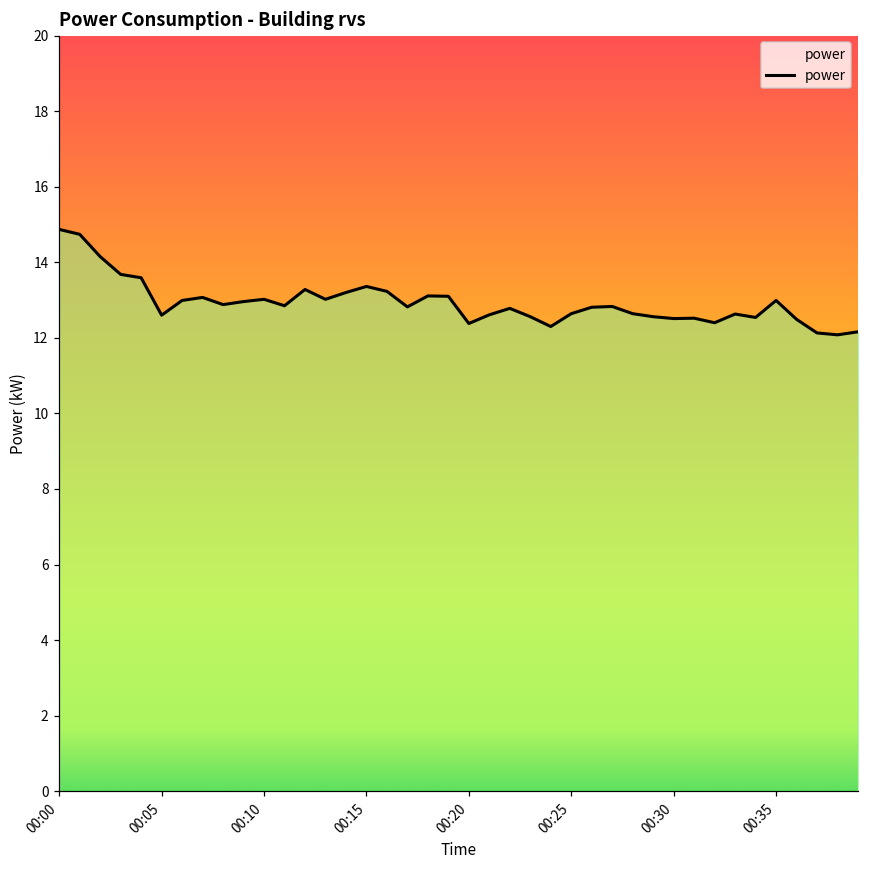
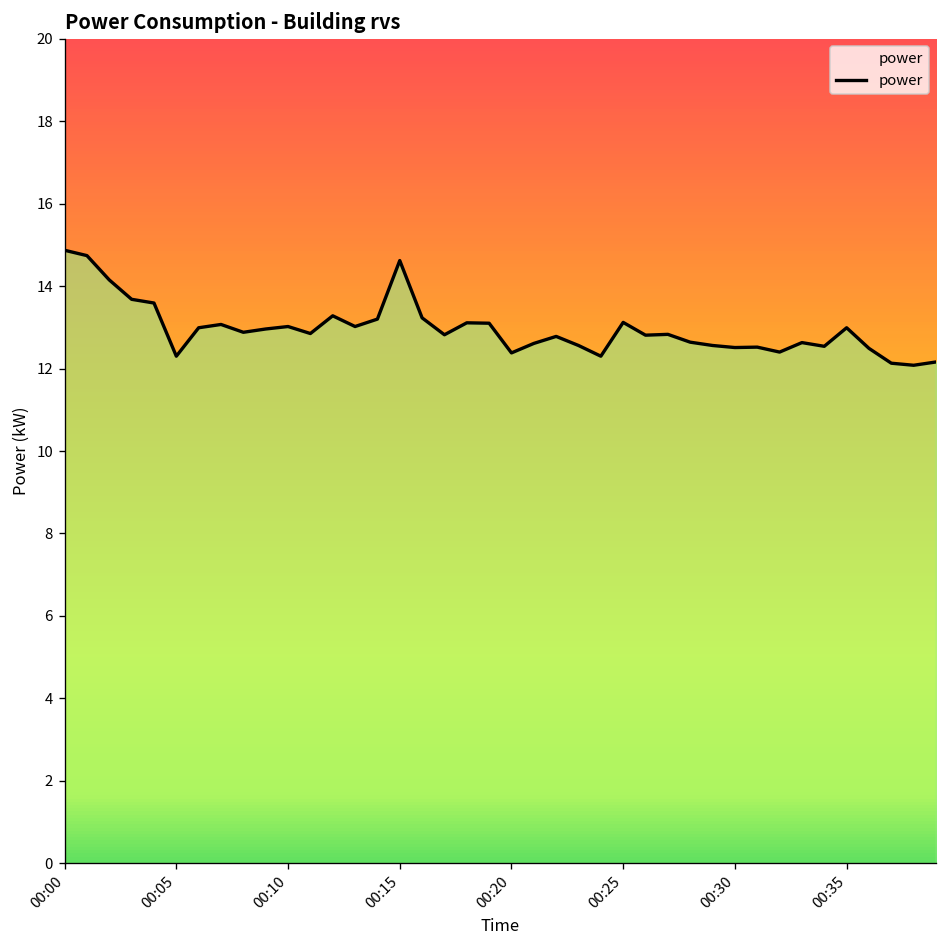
  {
    "00:00": 14.9,
-   "00:05": 12.6,
+   "00:05": 12.3,
    "00:10": 13.0,
-   "00:15": 13.4,
+   "00:15": 14.6,
    "00:20": 12.4,
-   "00:25": 12.6,
+   "00:25": 13.1,
    "00:30": 12.5,
    "00:35": 13.0
  }
